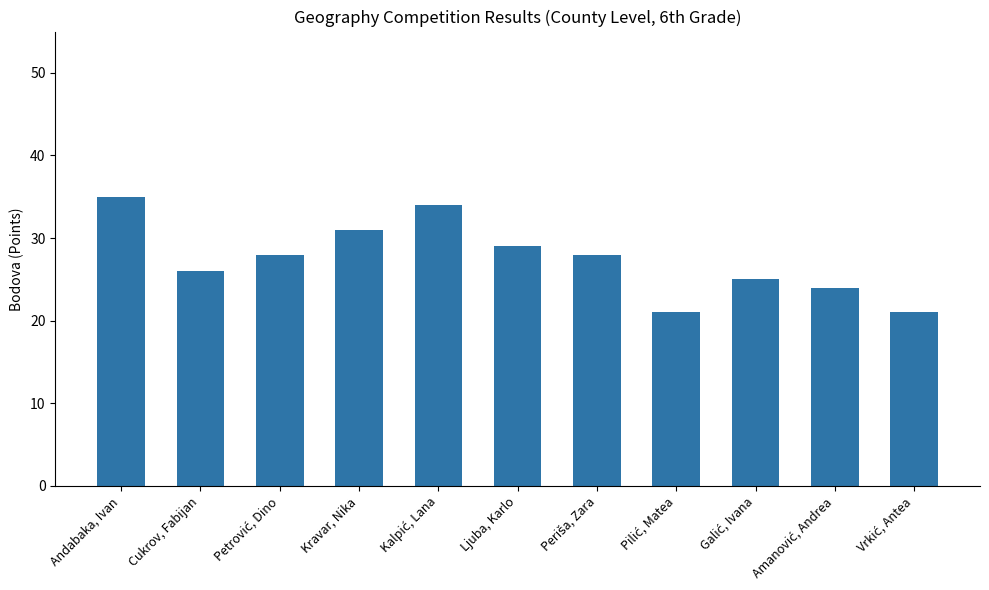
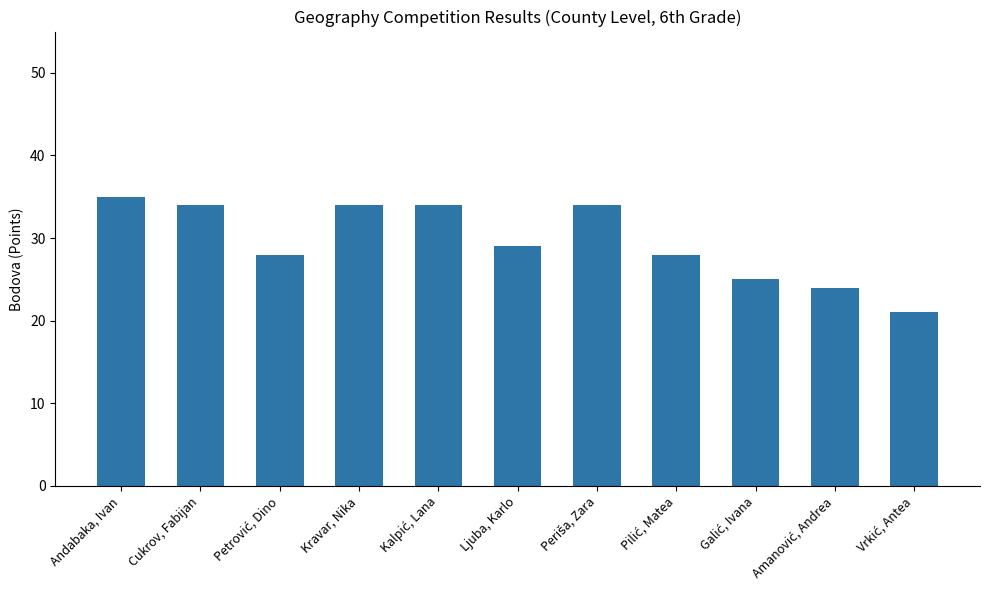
  {
    "Andabaka, Ivan": 35,
-   "Cukrov, Fabijan": 26,
+   "Cukrov, Fabijan": 34,
    "Petrović, Dino": 28,
-   "Kravar, Nika": 31,
+   "Kravar, Nika": 34,
    "Kalpić, Lana": 34,
    "Ljuba, Karlo": 29,
-   "Periša, Zara": 28,
-   "Pilić, Matea": 21,
+   "Periša, Zara": 34,
+   "Pilić, Matea": 28,
    "Galić, Ivana": 25,
    "Amanović, Andrea": 24,
    "Vrkić, Antea": 21
  }
